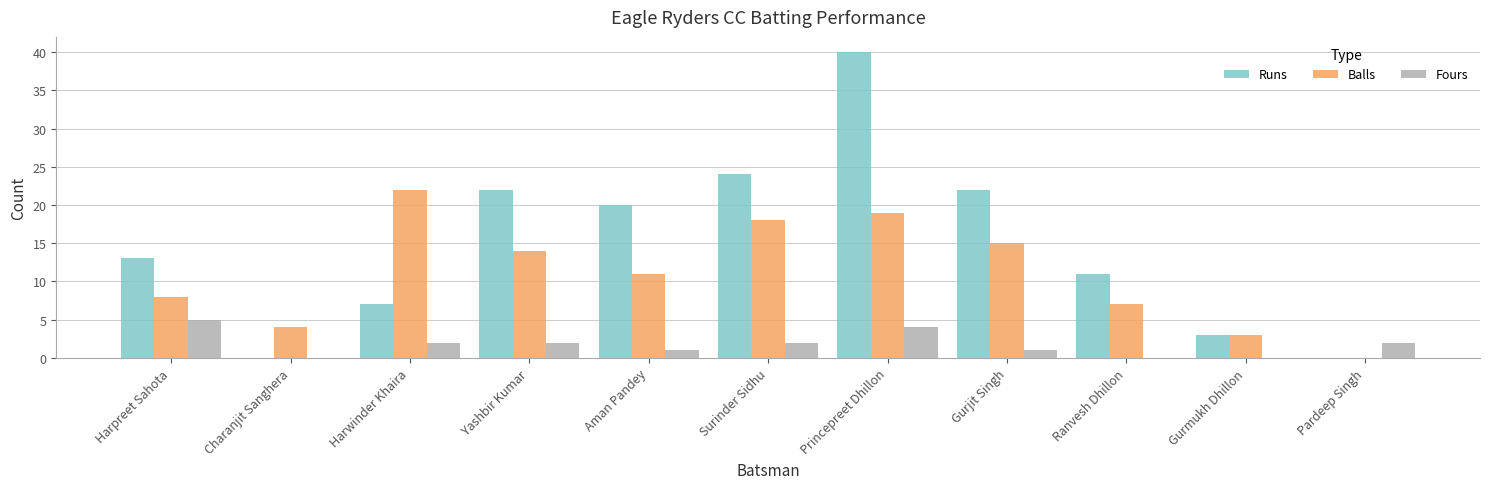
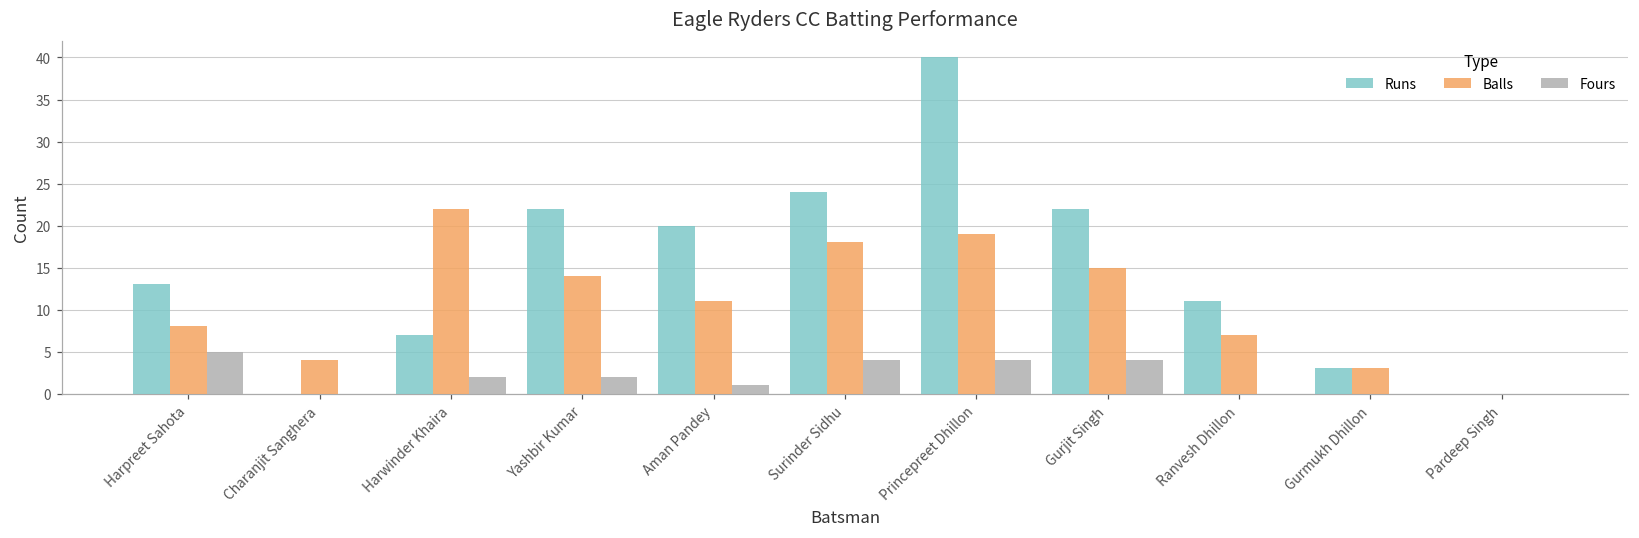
  {
    "Runs": {
      "Harpreet Sahota": 13,
      "Charanjit Sanghera": 0,
      "Harwinder Khaira": 7,
      "Yashbir Kumar": 22,
      "Aman Pandey": 20,
      "Surinder Sidhu": 24,
      "Princepreet Dhillon": 40,
      "Gurjit Singh": 22,
      "Ranvesh Dhillon": 11,
      "Gurmukh Dhillon": 3,
      "Pardeep Singh": 0
    },
    "Balls": {
      "Harpreet Sahota": 8,
      "Charanjit Sanghera": 4,
      "Harwinder Khaira": 22,
      "Yashbir Kumar": 14,
      "Aman Pandey": 11,
      "Surinder Sidhu": 18,
      "Princepreet Dhillon": 19,
      "Gurjit Singh": 15,
      "Ranvesh Dhillon": 7,
      "Gurmukh Dhillon": 3,
      "Pardeep Singh": 0
    },
    "Fours": {
      "Harpreet Sahota": 5,
      "Charanjit Sanghera": 0,
      "Harwinder Khaira": 2,
      "Yashbir Kumar": 2,
      "Aman Pandey": 1,
-     "Surinder Sidhu": 2,
+     "Surinder Sidhu": 4,
      "Princepreet Dhillon": 4,
-     "Gurjit Singh": 1,
+     "Gurjit Singh": 4,
      "Ranvesh Dhillon": 0,
      "Gurmukh Dhillon": 0,
-     "Pardeep Singh": 2
+     "Pardeep Singh": 0
    }
  }
